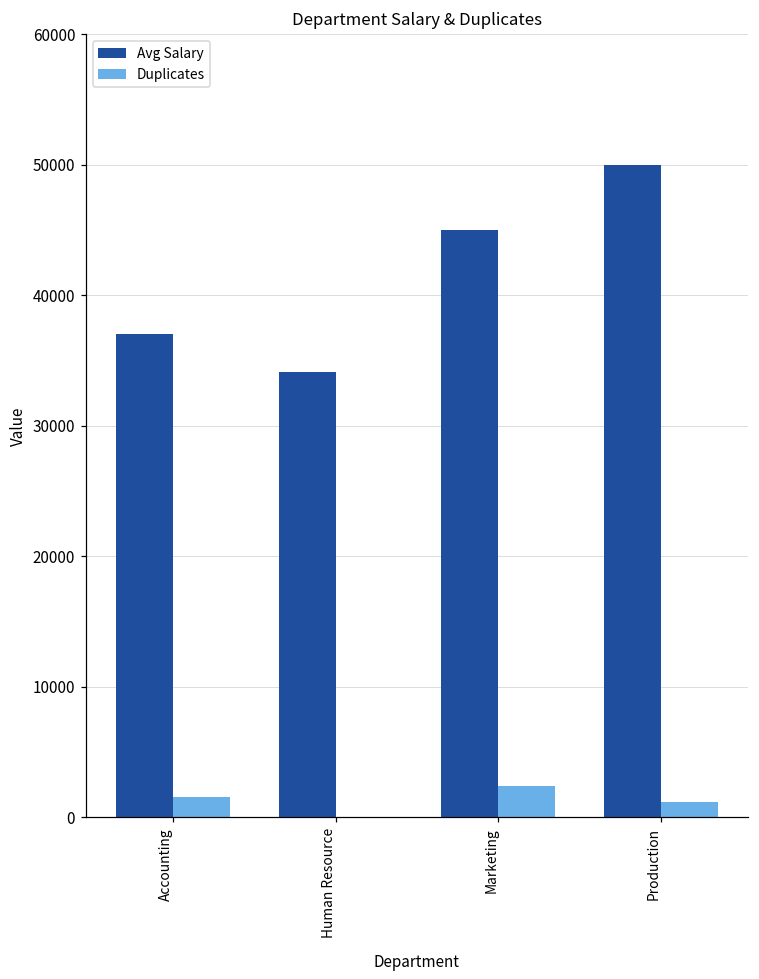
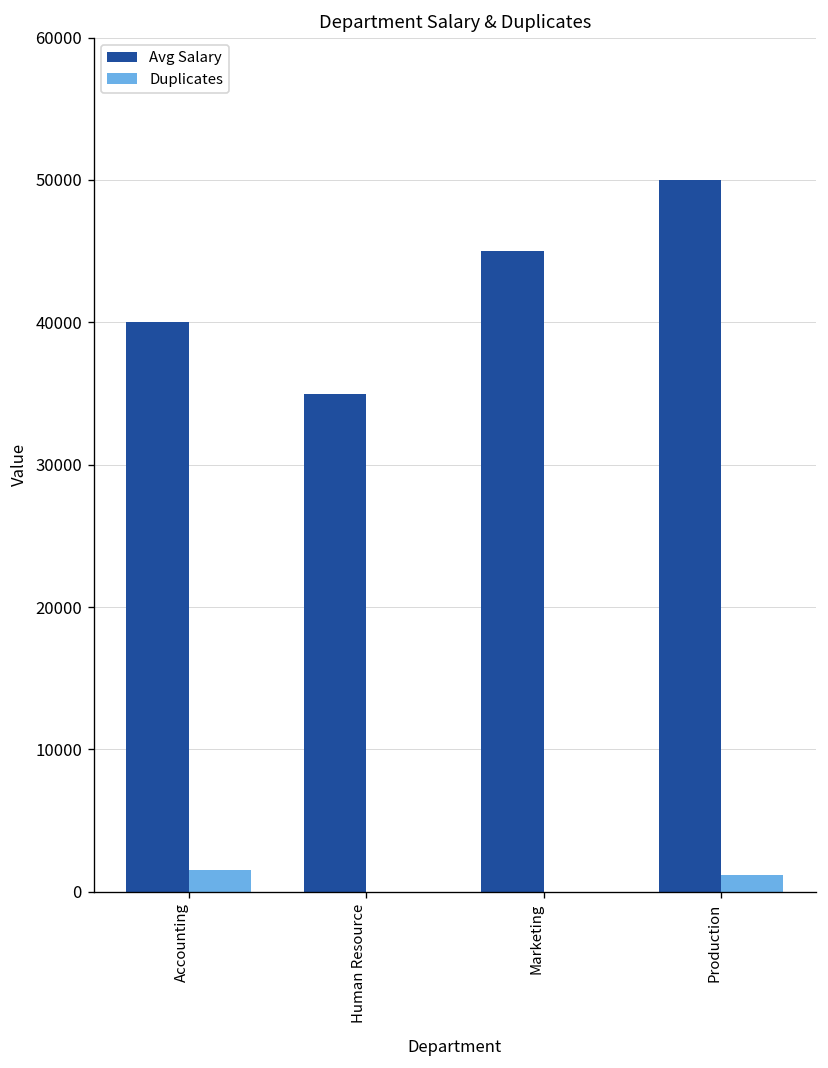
  {
    "Avg Salary": {
-     "Accounting": 37100,
-     "Human Resource": 34200,
+     "Accounting": 40000,
+     "Human Resource": 35000,
      "Marketing": 45000,
      "Production": 50000
    },
    "Duplicates": {
      "Accounting": 1500,
-     "Marketing": 2400,
+     "Marketing": 0,
      "Production": 1200
    }
  }
